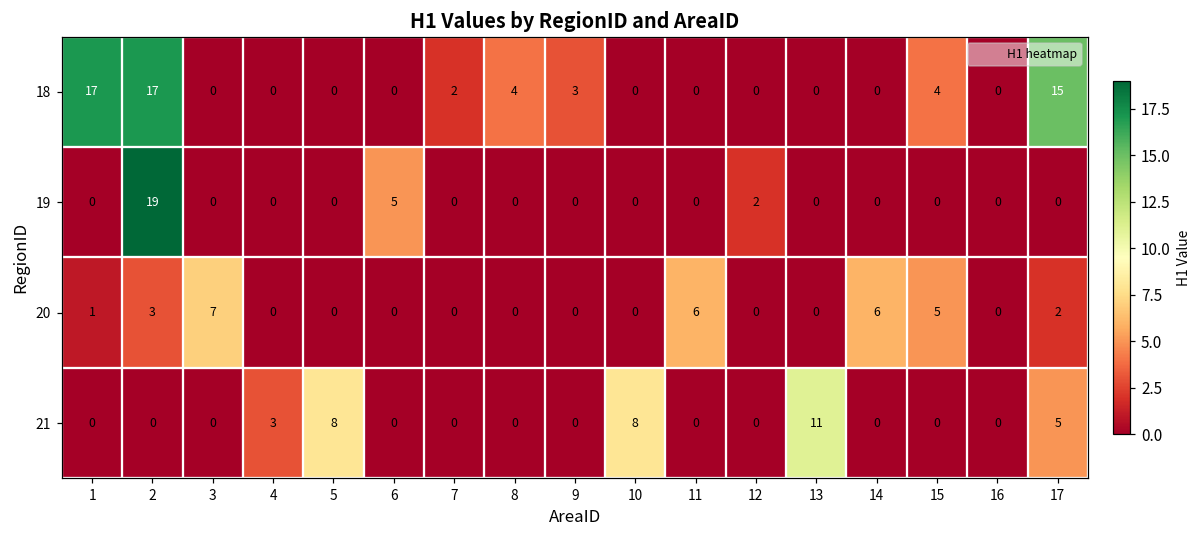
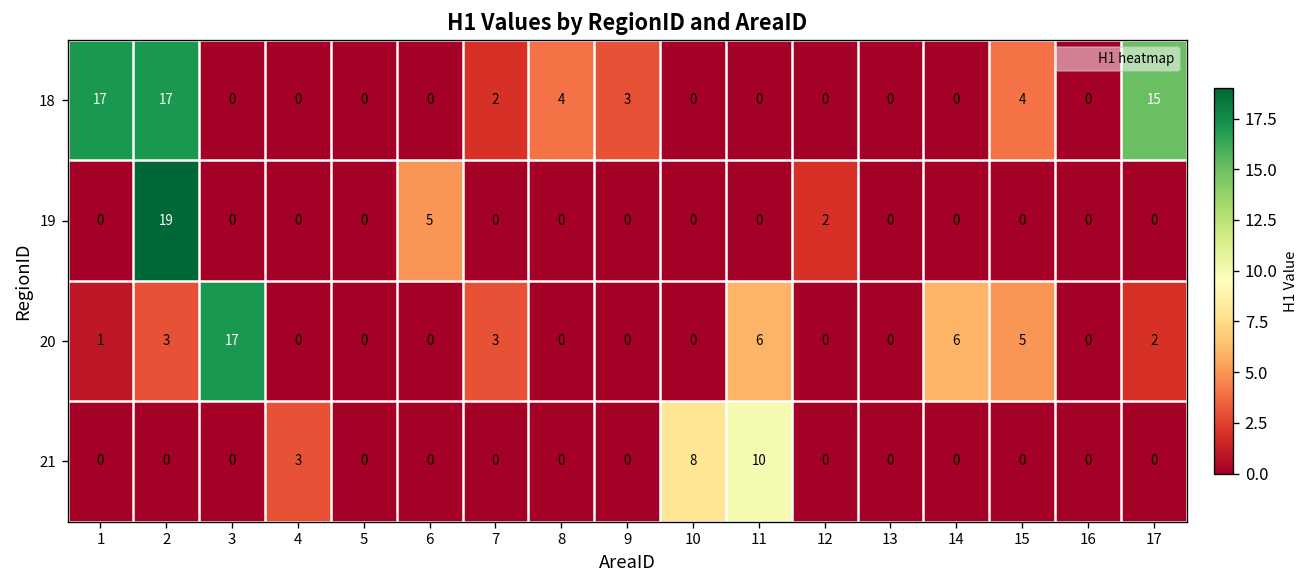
  {
    "18": {
      "1": 17,
      "2": 17,
      "3": 0,
      "4": 0,
      "5": 0,
      "6": 0,
      "7": 2,
      "8": 4,
      "9": 3,
      "10": 0,
      "11": 0,
      "12": 0,
      "13": 0,
      "14": 0,
      "15": 4,
      "16": 0,
      "17": 15
    },
    "19": {
      "1": 0,
      "2": 19,
      "3": 0,
      "4": 0,
      "5": 0,
      "6": 5,
      "7": 0,
      "8": 0,
      "9": 0,
      "10": 0,
      "11": 0,
      "12": 2,
      "13": 0,
      "14": 0,
      "15": 0,
      "16": 0,
      "17": 0
    },
    "20": {
      "1": 1,
      "2": 3,
-     "3": 7,
+     "3": 17,
      "4": 0,
      "5": 0,
      "6": 0,
-     "7": 0,
+     "7": 3,
      "8": 0,
      "9": 0,
      "10": 0,
      "11": 6,
      "12": 0,
      "13": 0,
      "14": 6,
      "15": 5,
      "16": 0,
      "17": 2
    },
    "21": {
      "1": 0,
      "2": 0,
      "3": 0,
      "4": 3,
-     "5": 8,
+     "5": 0,
      "6": 0,
      "7": 0,
      "8": 0,
      "9": 0,
      "10": 8,
-     "11": 0,
+     "11": 10,
      "12": 0,
-     "13": 11,
+     "13": 0,
      "14": 0,
      "15": 0,
      "16": 0,
-     "17": 5
+     "17": 0
    }
  }
